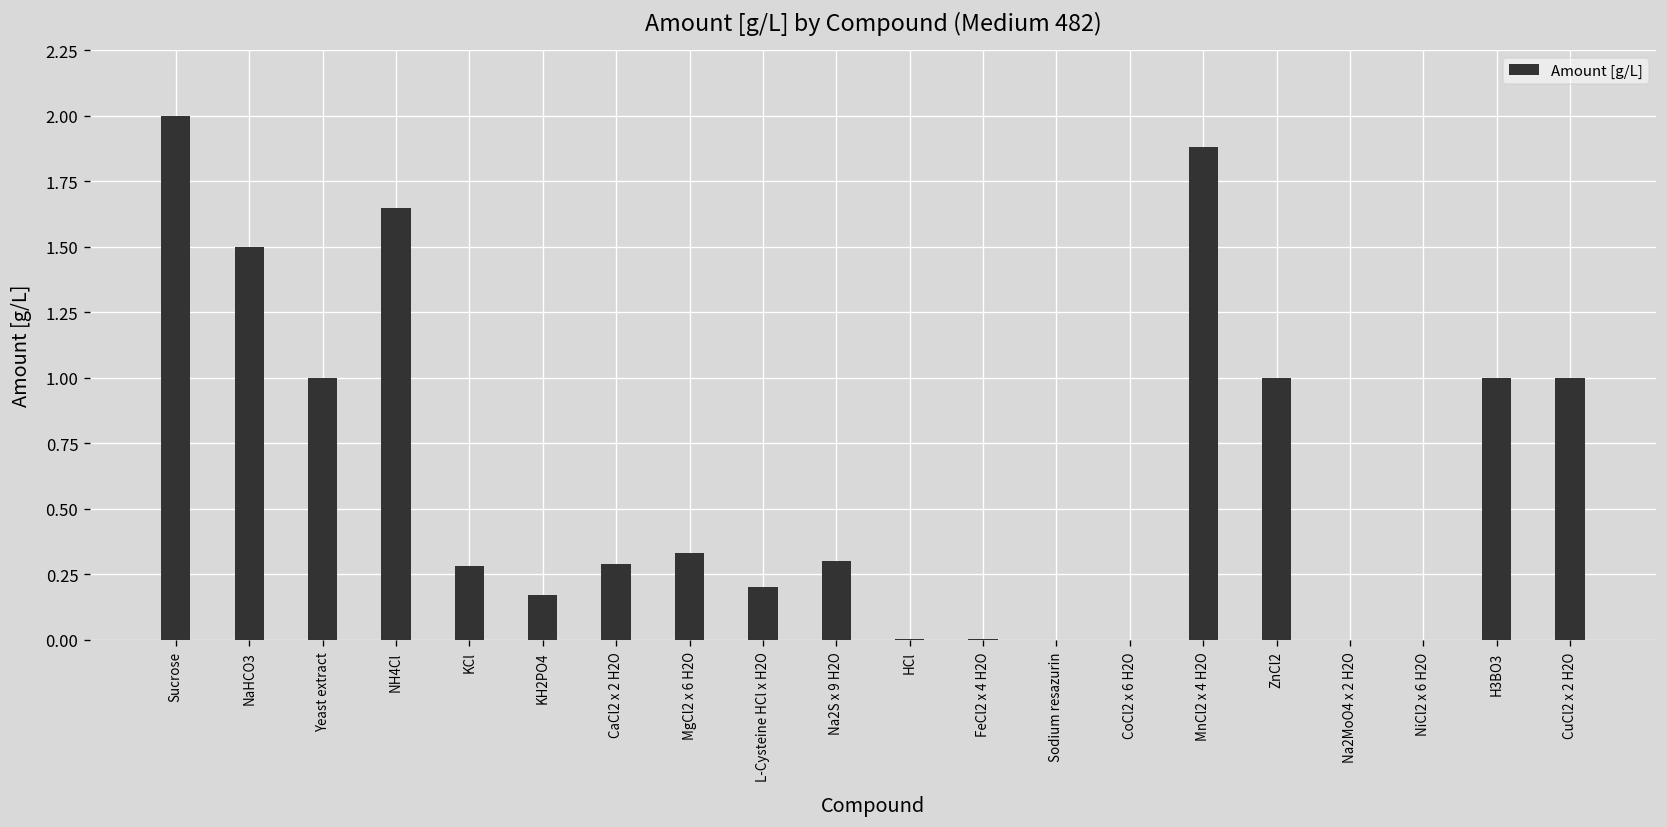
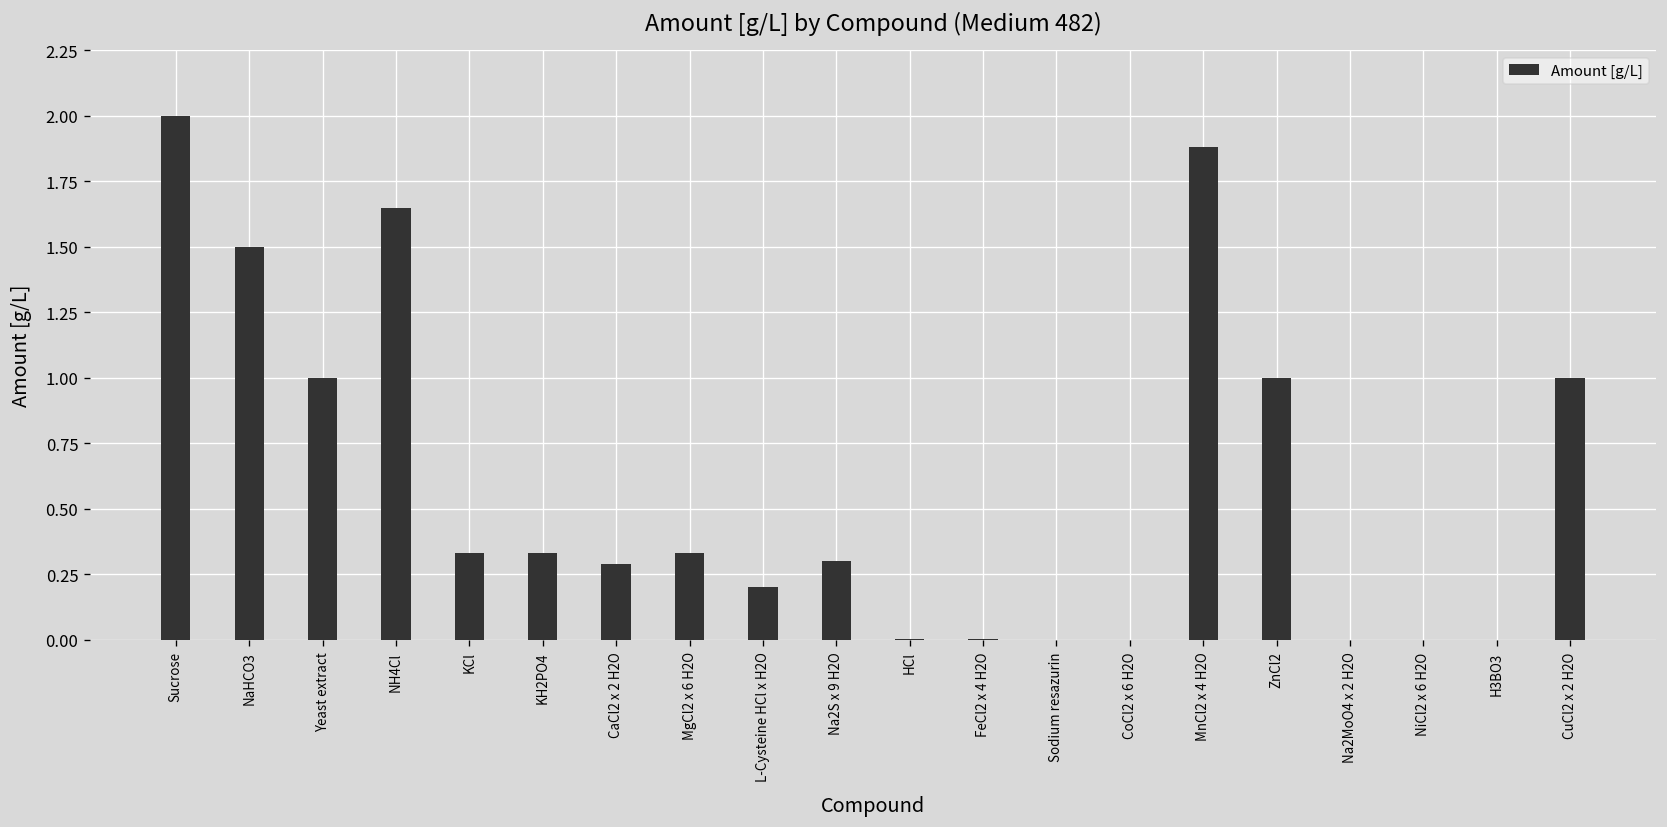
  {
    "Sucrose": 2.00,
    "NaHCO3": 1.50,
    "Yeast extract": 1.00,
    "NH4Cl": 1.65,
-   "KCl": 0.28,
-   "KH2PO4": 0.17,
+   "KCl": 0.33,
+   "KH2PO4": 0.33,
    "CaCl2 x 2 H2O": 0.29,
    "MgCl2 x 6 H2O": 0.33,
    "L-Cysteine HCl x H2O": 0.20,
    "Na2S x 9 H2O": 0.30,
    "MnCl2 x 4 H2O": 1.88,
    "ZnCl2": 1.00,
-   "H3BO3": 1,
+   "H3BO3": 0,
    "CuCl2 x 2 H2O": 1.00
  }
